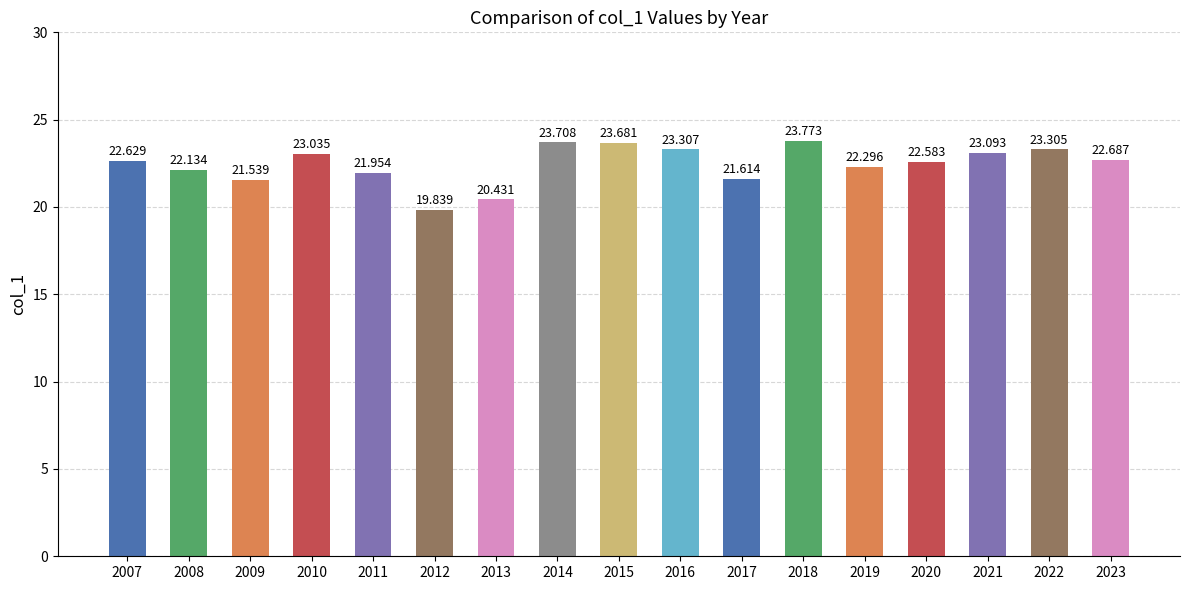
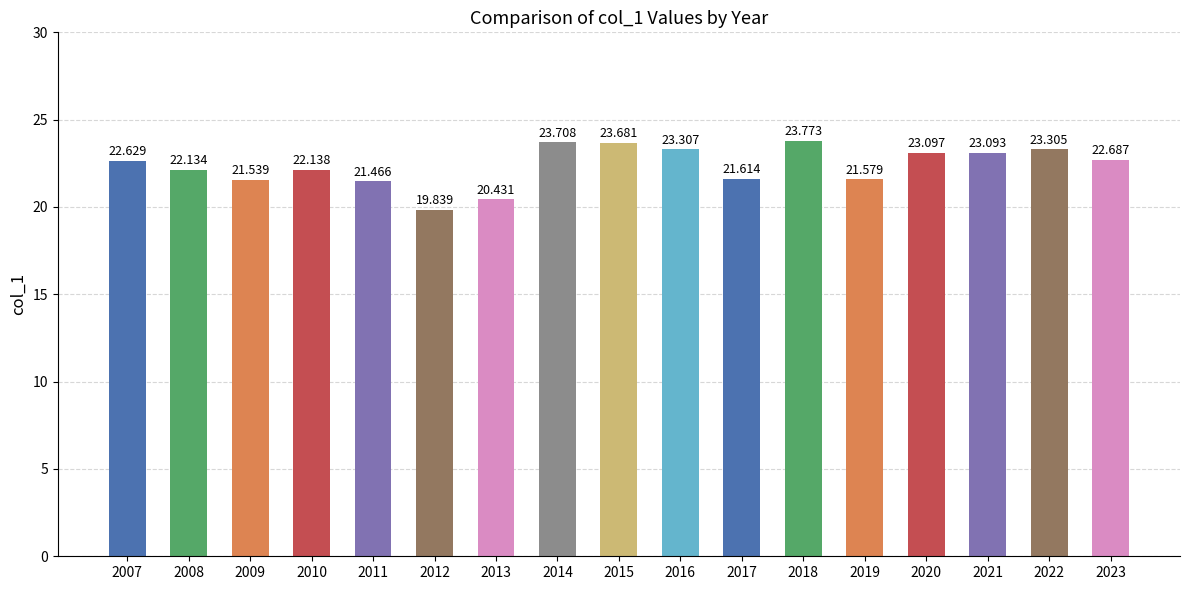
  {
    "2007": 22.629,
    "2008": 22.134,
    "2009": 21.539,
-   "2010": 23.035,
-   "2011": 21.954,
+   "2010": 22.138,
+   "2011": 21.466,
    "2012": 19.839,
    "2013": 20.431,
    "2014": 23.708,
    "2015": 23.681,
    "2016": 23.307,
    "2017": 21.614,
    "2018": 23.773,
-   "2019": 22.296,
-   "2020": 22.583,
+   "2019": 21.579,
+   "2020": 23.097,
    "2021": 23.093,
    "2022": 23.305,
    "2023": 22.687
  }
